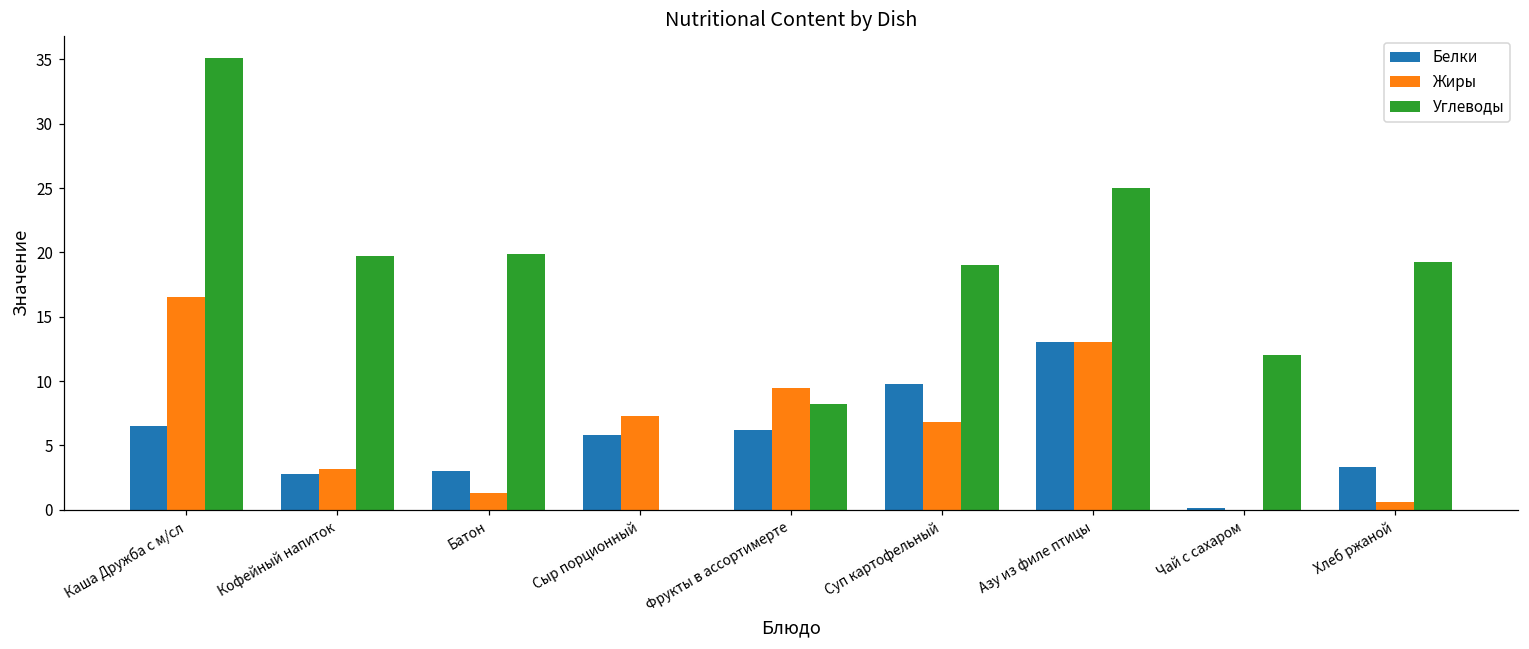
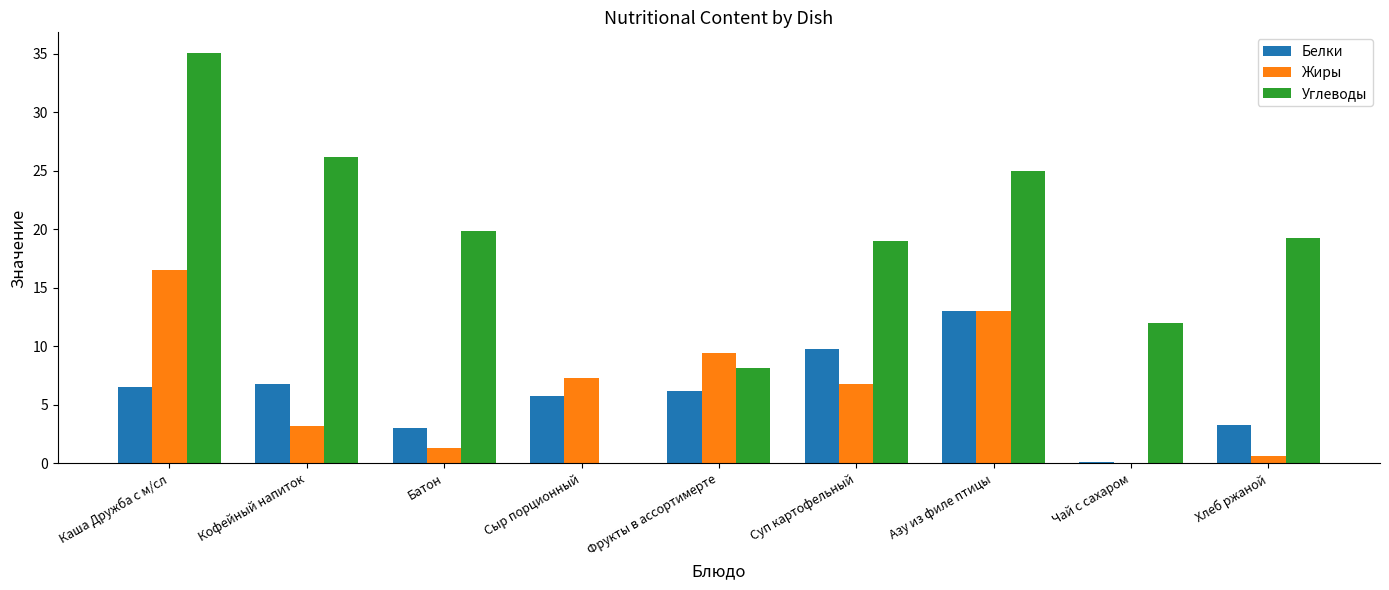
  {
    "Белки": {
      "Каша Дружба с м/сл": 6.6,
-     "Кофейный напиток": 2.8,
+     "Кофейный напиток": 6.8,
      "Батон": 3.0,
      "Сыр порционный": 5.8,
      "Фрукты в ассортимерте": 6.2,
      "Суп картофельный": 9.8,
      "Азу из филе птицы": 13.0,
      "Хлеб ржаной": 3.3
    },
    "Жиры": {
      "Каша Дружба с м/сл": 16.5,
      "Кофейный напиток": 3.2,
      "Батон": 1.3,
      "Сыр порционный": 7.3,
      "Фрукты в ассортимерте": 9.5,
      "Суп картофельный": 6.8,
      "Азу из филе птицы": 13.0,
      "Чай с сахаром": 0.0,
      "Хлеб ржаной": 0.6
    },
    "Углеводы": {
      "Каша Дружба с м/сл": 35.1,
-     "Кофейный напиток": 19.7,
+     "Кофейный напиток": 26.2,
      "Батон": 19.9,
      "Сыр порционный": 0.0,
      "Фрукты в ассортимерте": 8.2,
      "Суп картофельный": 19.0,
      "Азу из филе птицы": 25.0,
      "Чай с сахаром": 12.0,
      "Хлеб ржаной": 19.3
    }
  }
